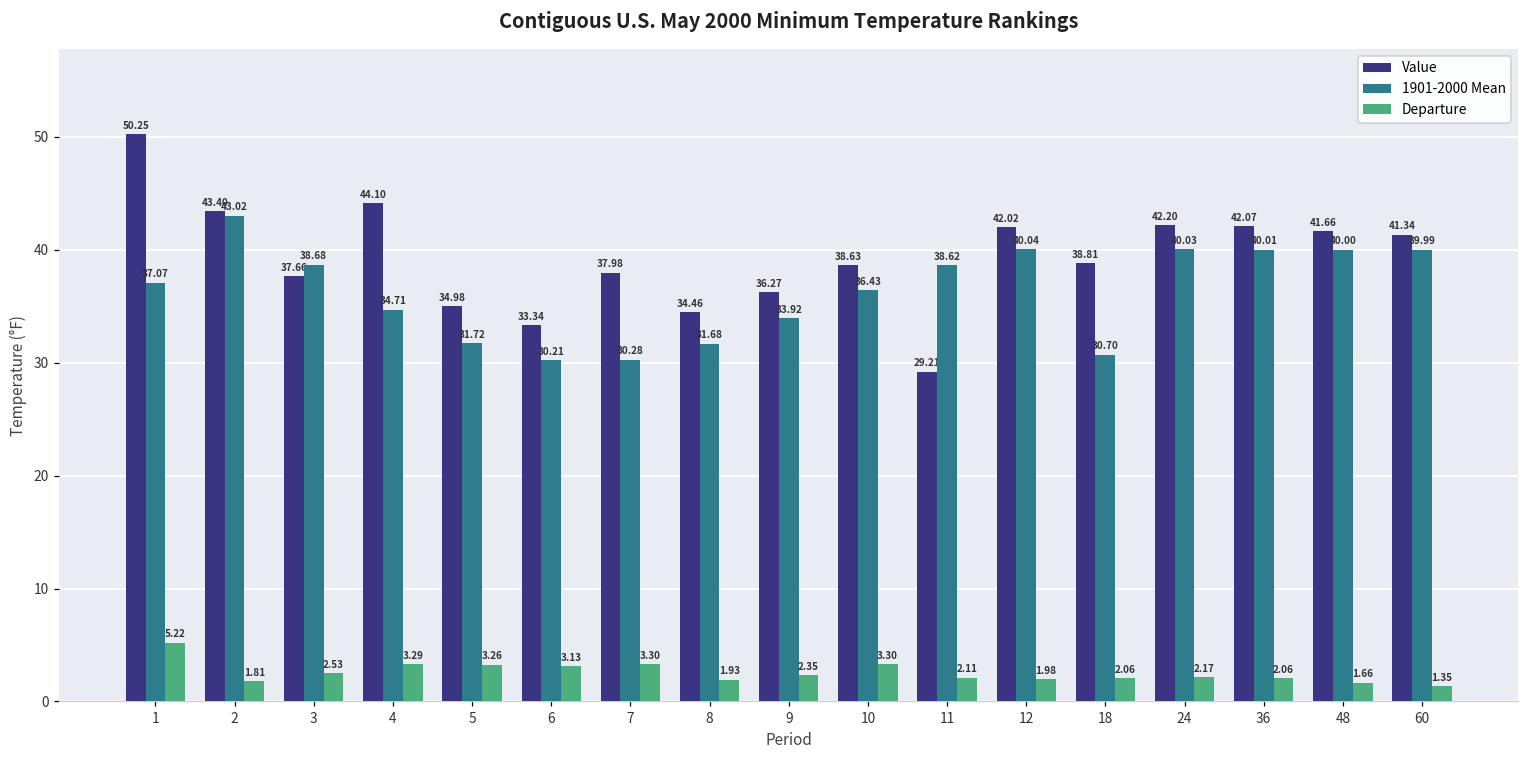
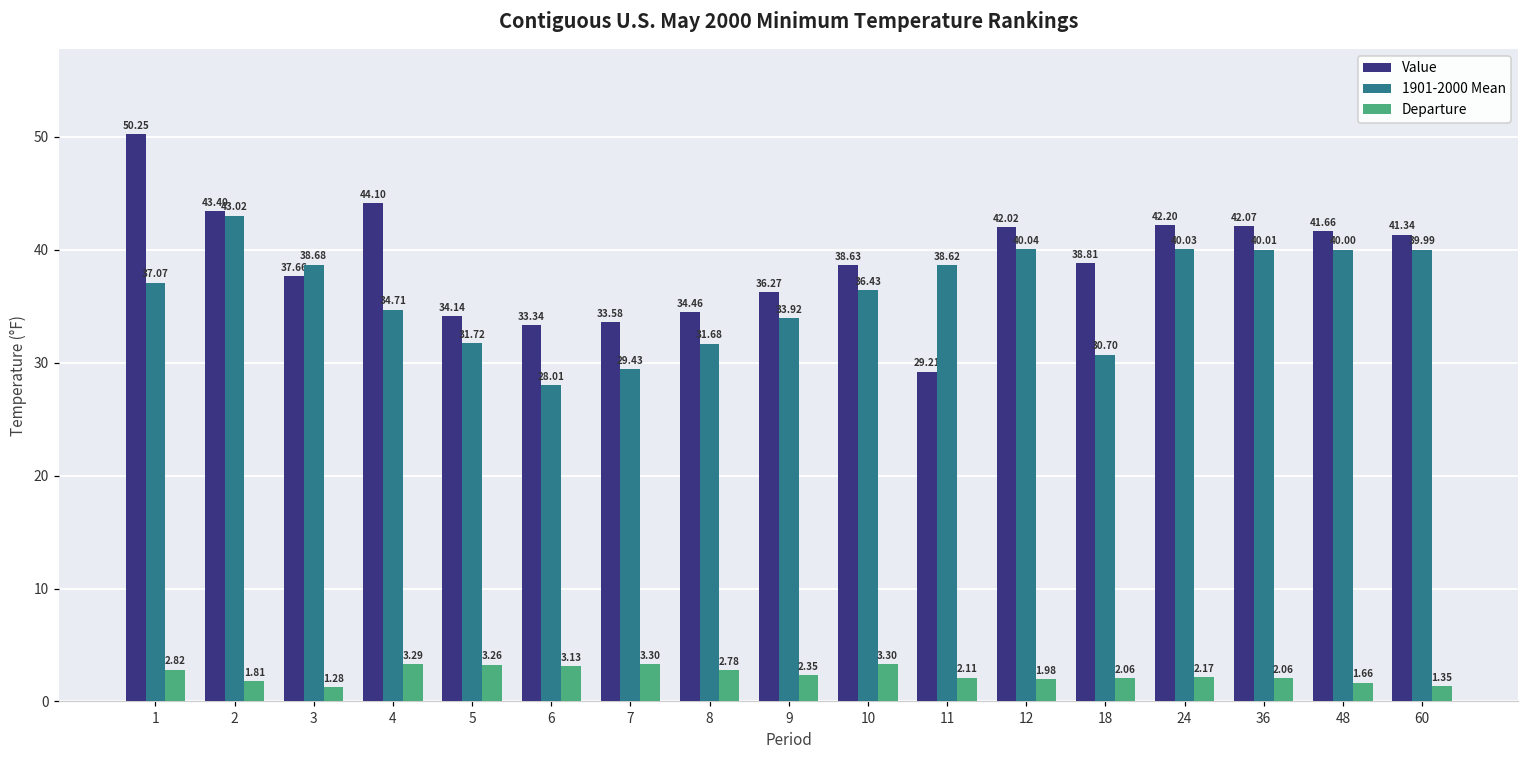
  {
    "Value": {
      "1": 50.25,
      "2": 43.40,
      "3": 37.66,
      "4": 44.10,
-     "5": 34.98,
+     "5": 34.14,
      "6": 33.34,
-     "7": 37.98,
+     "7": 33.58,
      "8": 34.46,
      "9": 36.27,
      "10": 38.63,
      "11": 29.21,
      "12": 42.02,
      "18": 38.81,
      "24": 42.20,
      "36": 42.07,
      "48": 41.66,
      "60": 41.34
    },
    "1901-2000 Mean": {
      "1": 37.07,
      "2": 43.02,
      "3": 38.68,
      "4": 34.71,
      "5": 31.72,
-     "6": 30.21,
-     "7": 30.28,
+     "6": 28.01,
+     "7": 29.43,
      "8": 31.68,
      "9": 33.92,
      "10": 36.43,
      "11": 38.62,
      "12": 40.04,
      "18": 30.70,
      "24": 40.03,
      "36": 40.01,
      "48": 40.00,
      "60": 39.99
    },
    "Departure": {
-     "1": 5.22,
+     "1": 2.82,
      "2": 1.81,
-     "3": 2.53,
+     "3": 1.28,
      "4": 3.29,
      "5": 3.26,
      "6": 3.13,
      "7": 3.30,
-     "8": 1.93,
+     "8": 2.78,
      "9": 2.35,
      "10": 3.30,
      "11": 2.11,
      "12": 1.98,
      "18": 2.06,
      "24": 2.17,
      "36": 2.06,
      "48": 1.66,
      "60": 1.35
    }
  }
